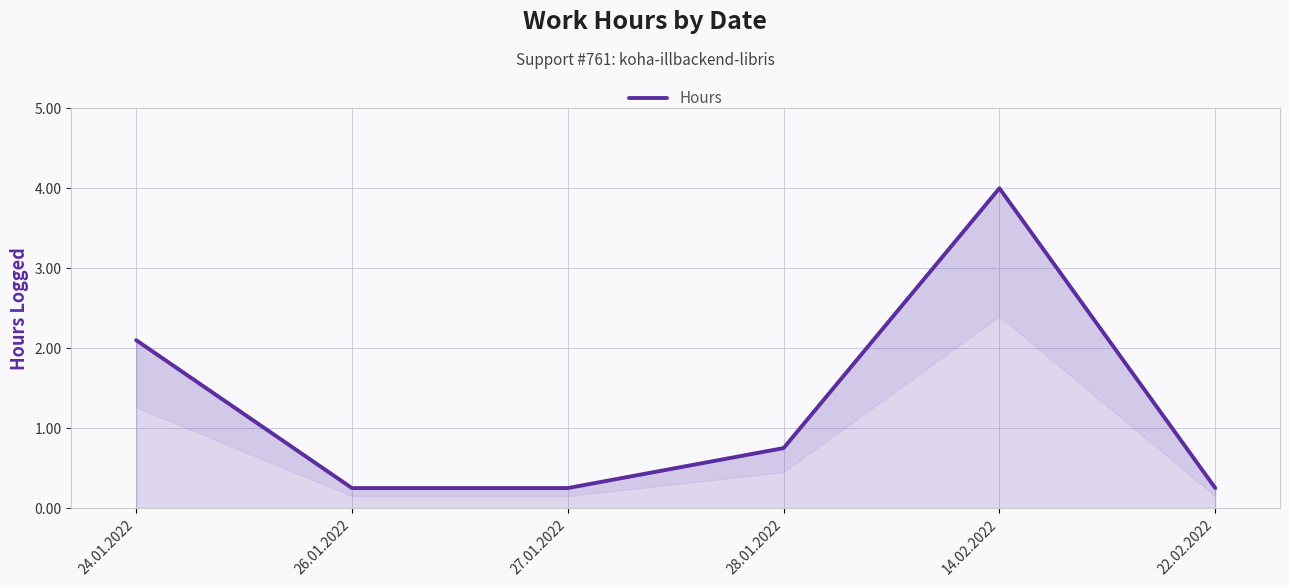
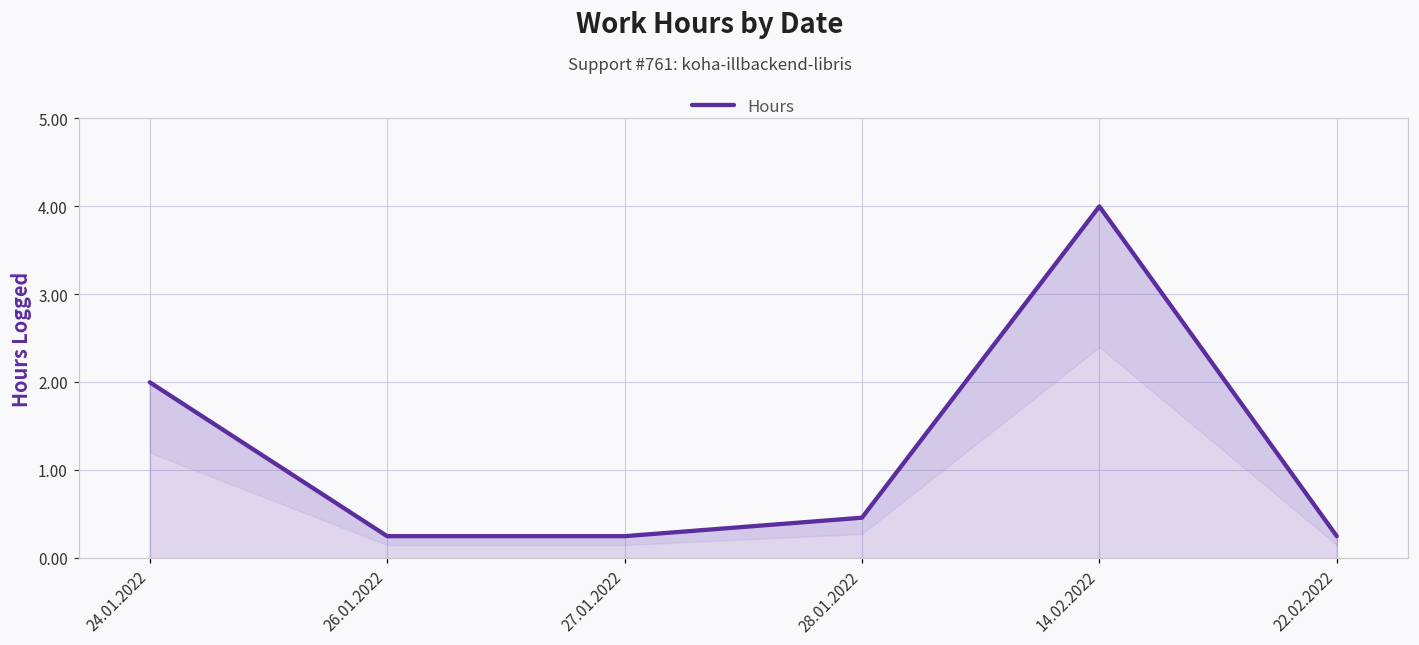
  {
-   "24.01.2022": 2.1,
+   "24.01.2022": 2.0,
    "26.01.2022": 0.3,
    "27.01.2022": 0.3,
-   "28.01.2022": 0.8,
+   "28.01.2022": 0.5,
    "14.02.2022": 4.0,
    "22.02.2022": 0.3
  }
